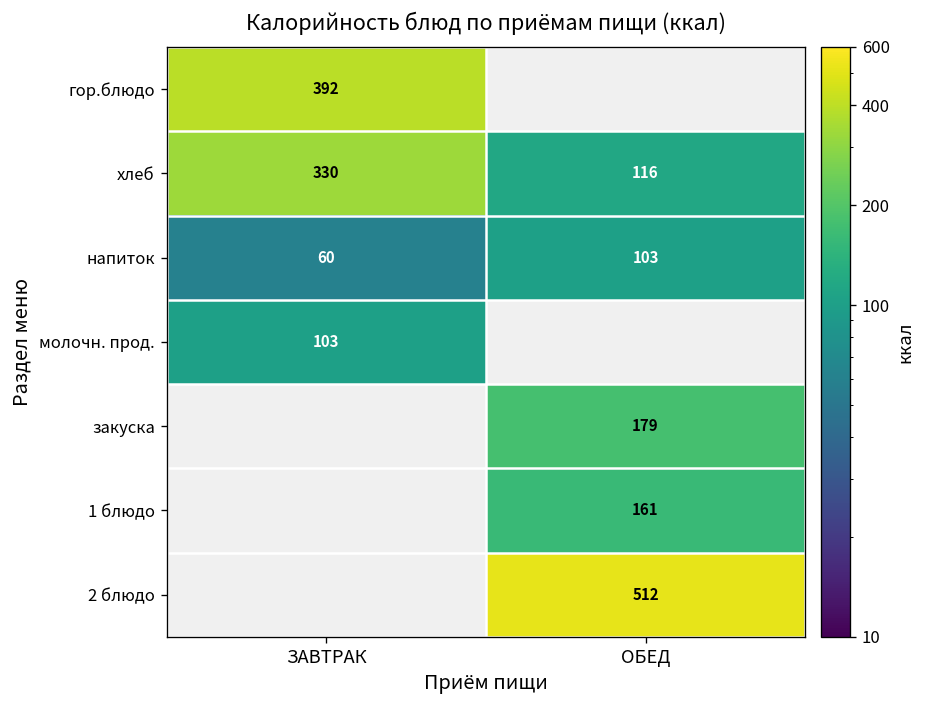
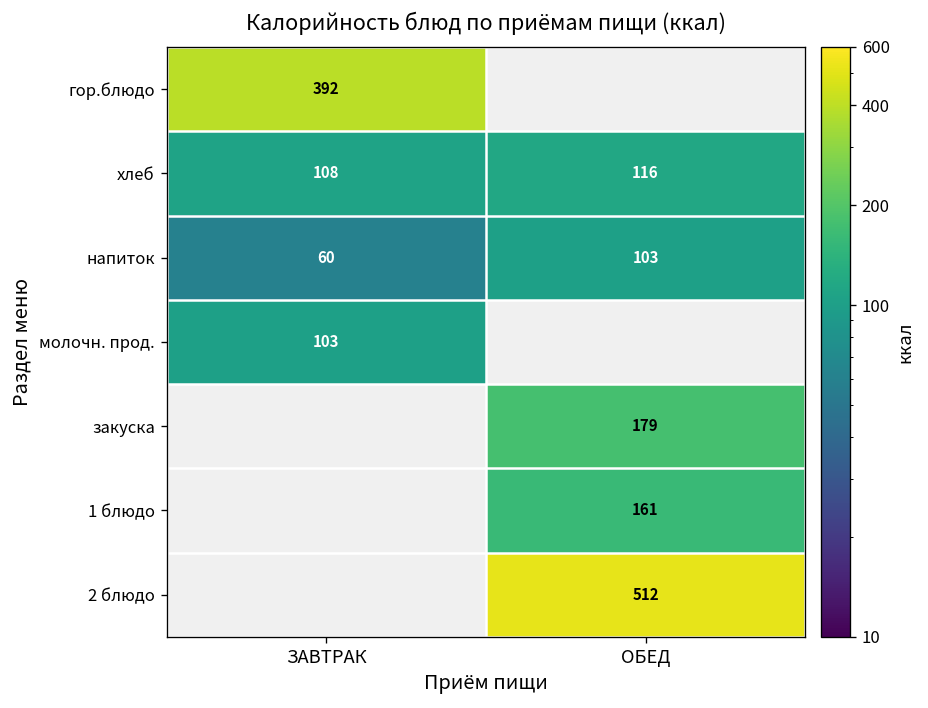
  {
    "гор.блюдо": {
      "ЗАВТРАК": 392
    },
    "хлеб": {
-     "ЗАВТРАК": 330,
+     "ЗАВТРАК": 108,
      "ОБЕД": 116
    },
    "напиток": {
      "ЗАВТРАК": 60,
      "ОБЕД": 103
    },
    "молочн. прод.": {
      "ЗАВТРАК": 103
    },
    "закуска": {
      "ОБЕД": 179
    },
    "1 блюдо": {
      "ОБЕД": 161
    },
    "2 блюдо": {
      "ОБЕД": 512
    }
  }
